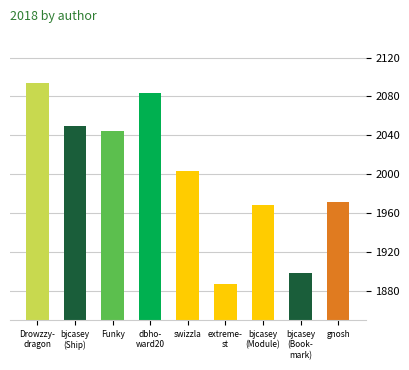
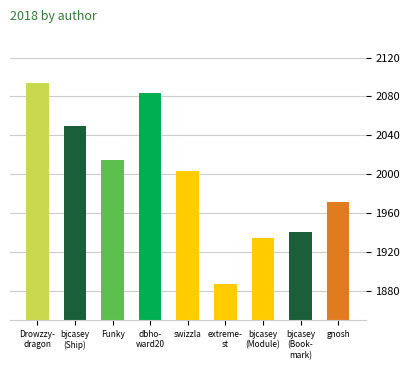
  {
    "Drowzzy- dragon": 2090,
    "bjcasey (Ship)": 2050,
-   "Funky": 2040,
+   "Funky": 2020,
    "dbho- ward20": 2080,
    "swizzla": 2000,
    "extreme- st": 1890,
-   "bjcasey (Module)": 1970,
-   "bjcasey (Book- mark)": 1900,
+   "bjcasey (Module)": 1930,
+   "bjcasey (Book- mark)": 1940,
    "gnosh": 1970
  }
